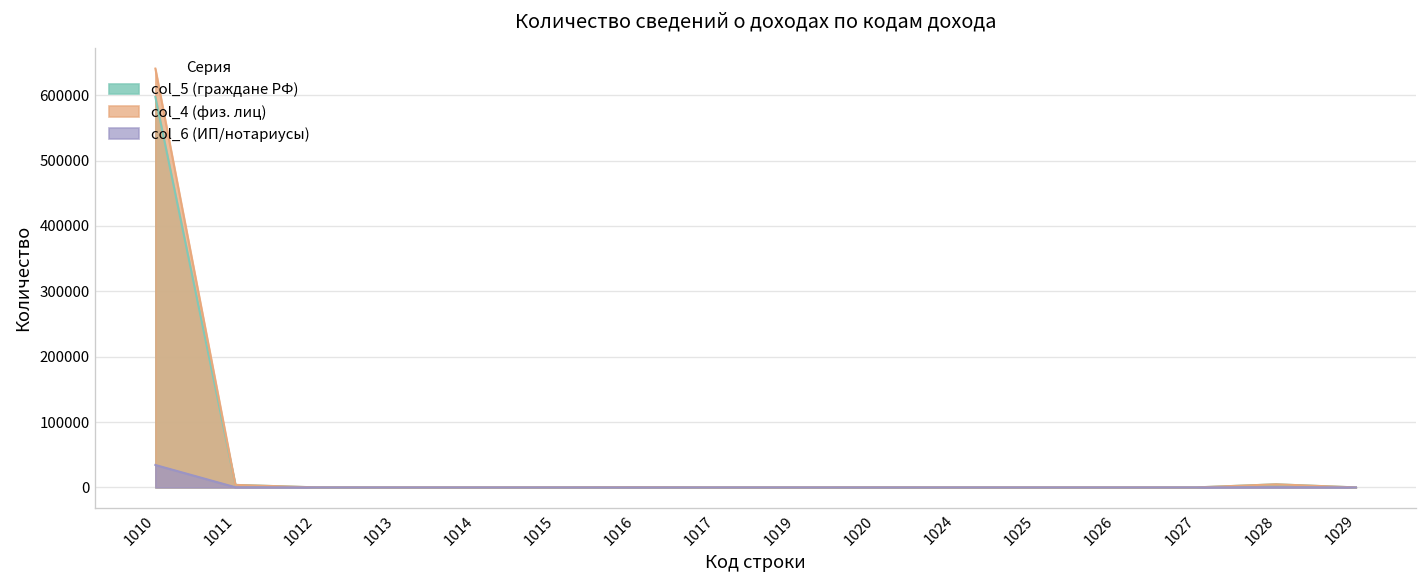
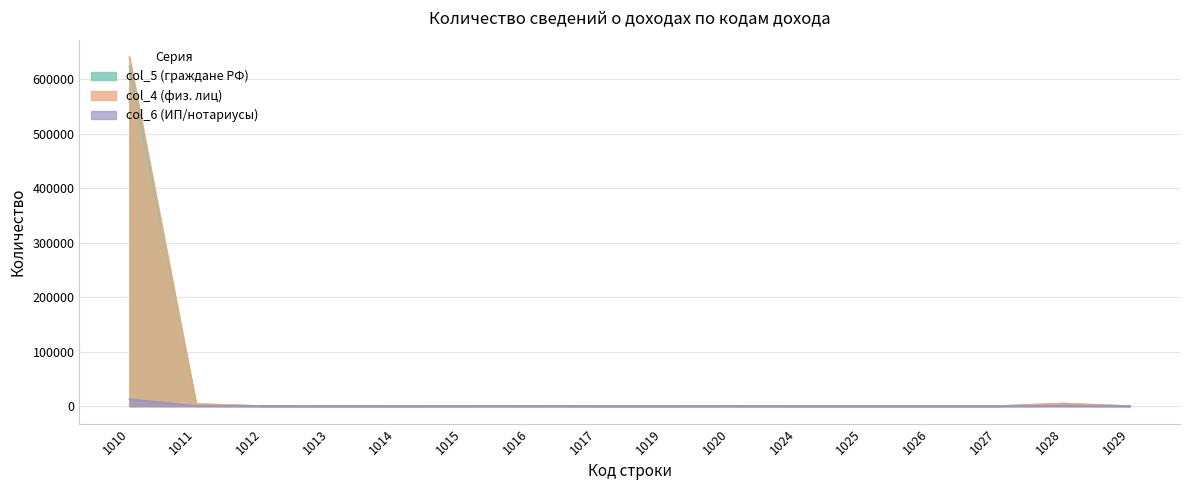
  {
    "col_5 (граждане РФ)": {
-     "1010": 600000
+     "1010": 620000
    },
    "col_4 (физ. лиц)": {
      "1010": 640000
    },
    "col_6 (ИП/нотариусы)": {
-     "1010": 30000
+     "1010": 10000
    }
  }
